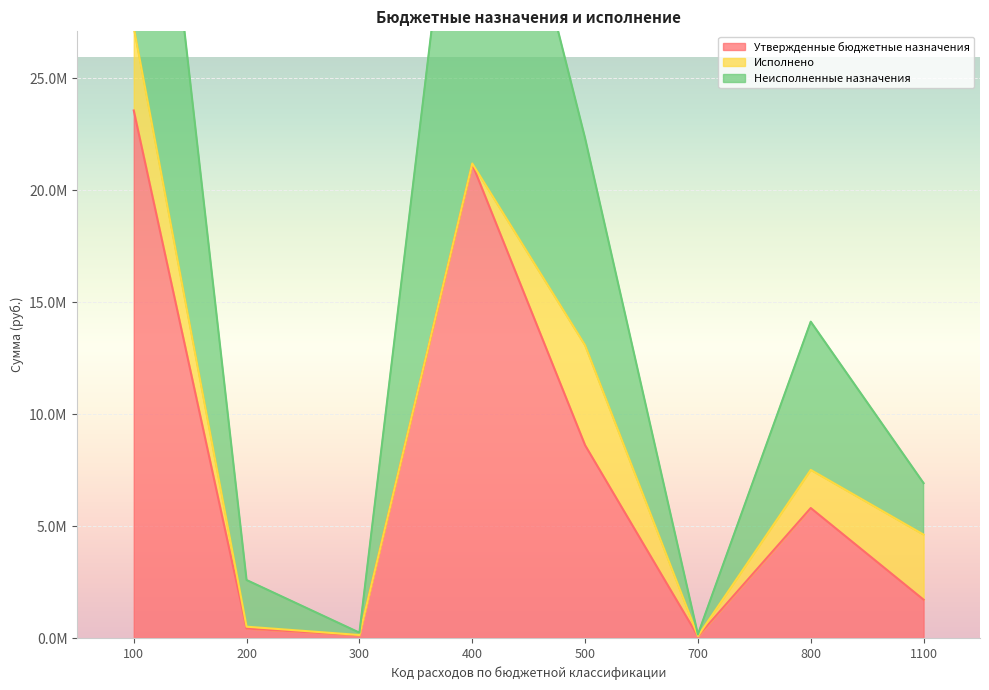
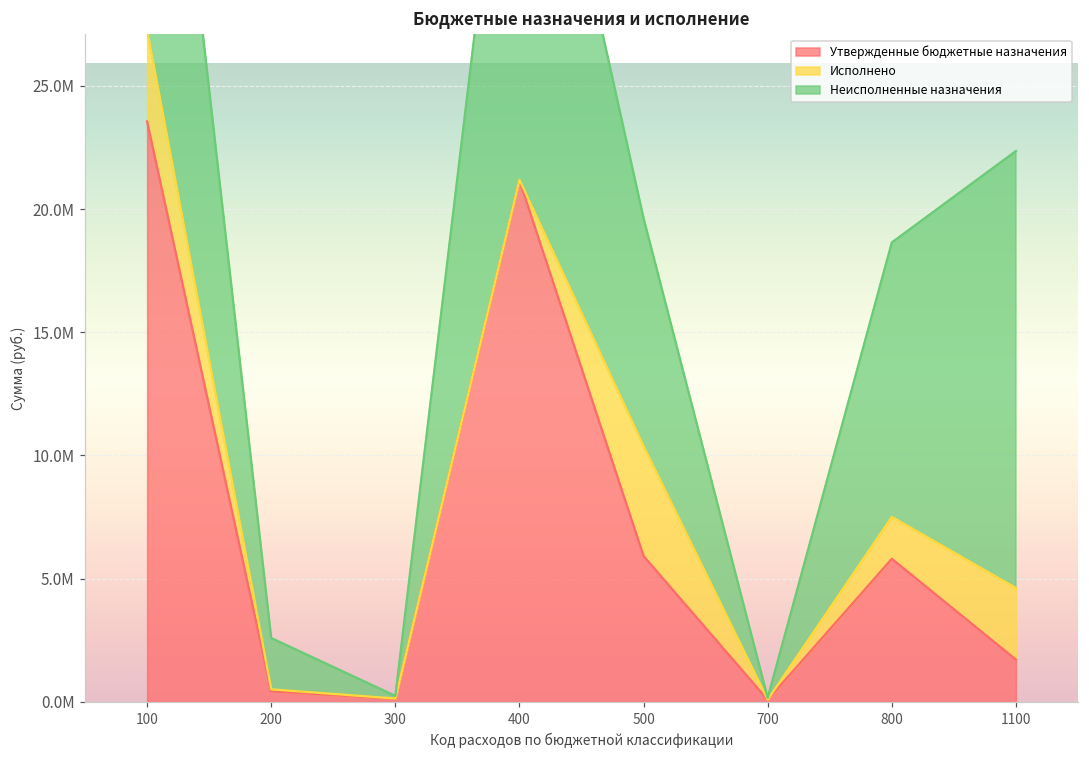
  {
    "Утвержденные бюджетные назначения": {
      "100": 23600000,
-     "500": 8600000,
+     "500": 5900000,
      "800": 5800000,
      "1100": 1700000
    },
    "Исполнено": {
      "500": 4500000,
      "800": 1700000,
      "1100": 2900000
    },
    "Неисполненные назначения": {
      "200": 2100000,
      "500": 9200000,
-     "800": 6600000,
-     "1100": 2300000
+     "800": 11100000,
+     "1100": 17700000
    }
  }
